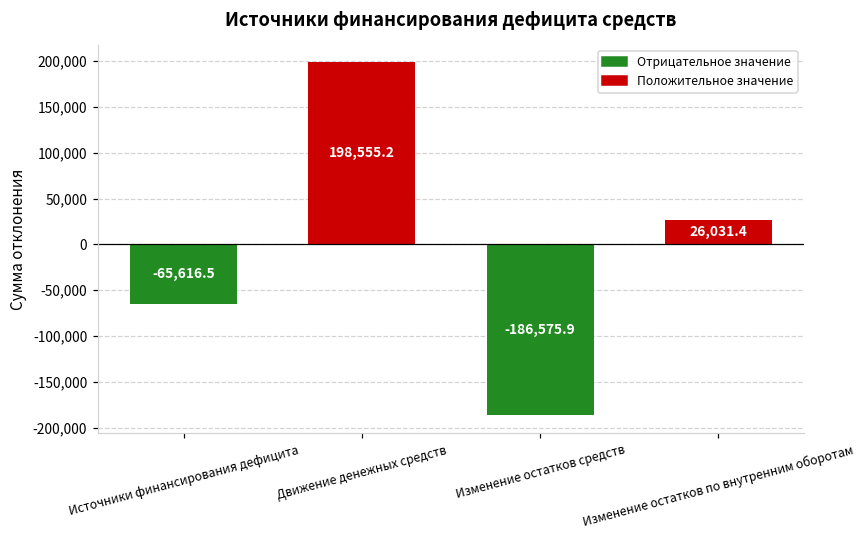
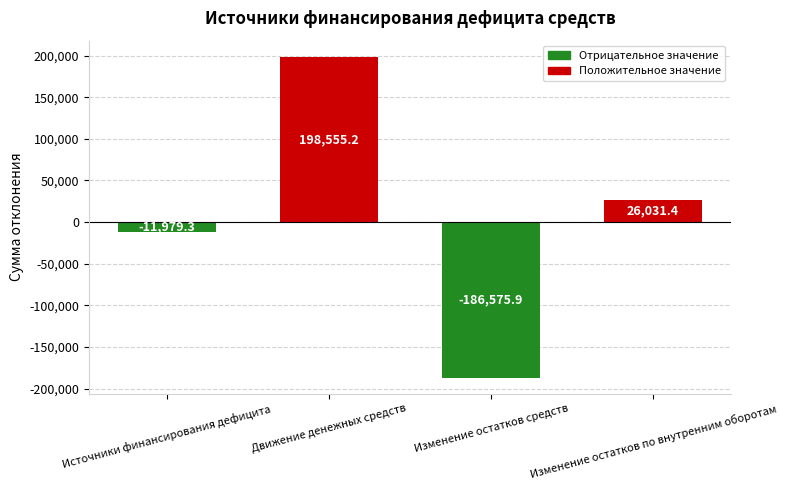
  {
-   "Источники финансирования дефицита": "-65,616.5",
+   "Источники финансирования дефицита": "-11,979.3",
    "Движение денежных средств": "198,555.2",
    "Изменение остатков средств": "-186,575.9",
    "Изменение остатков по внутренним оборотам": "26,031.4"
  }
